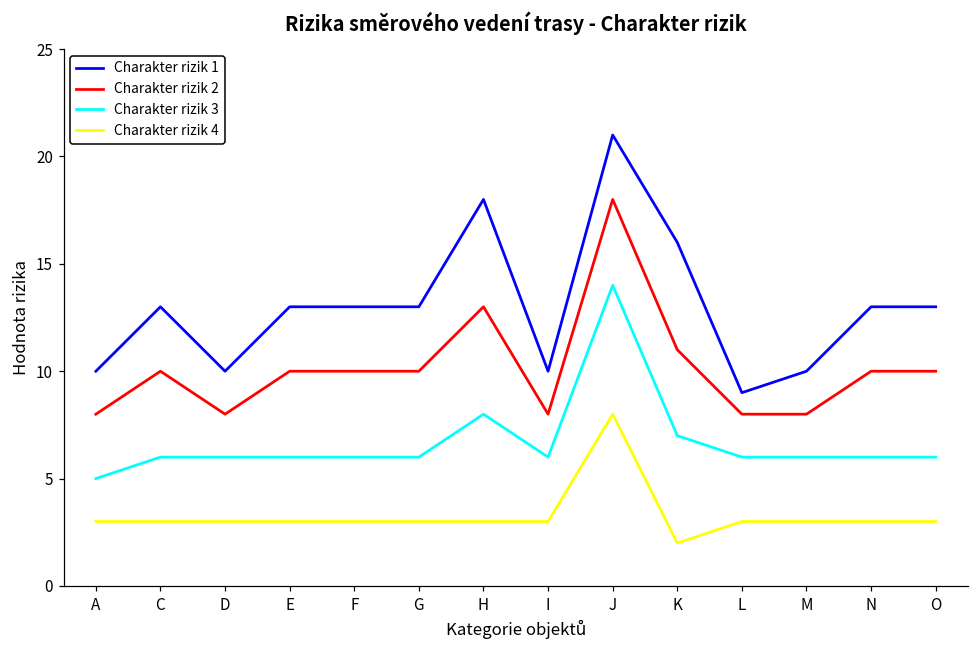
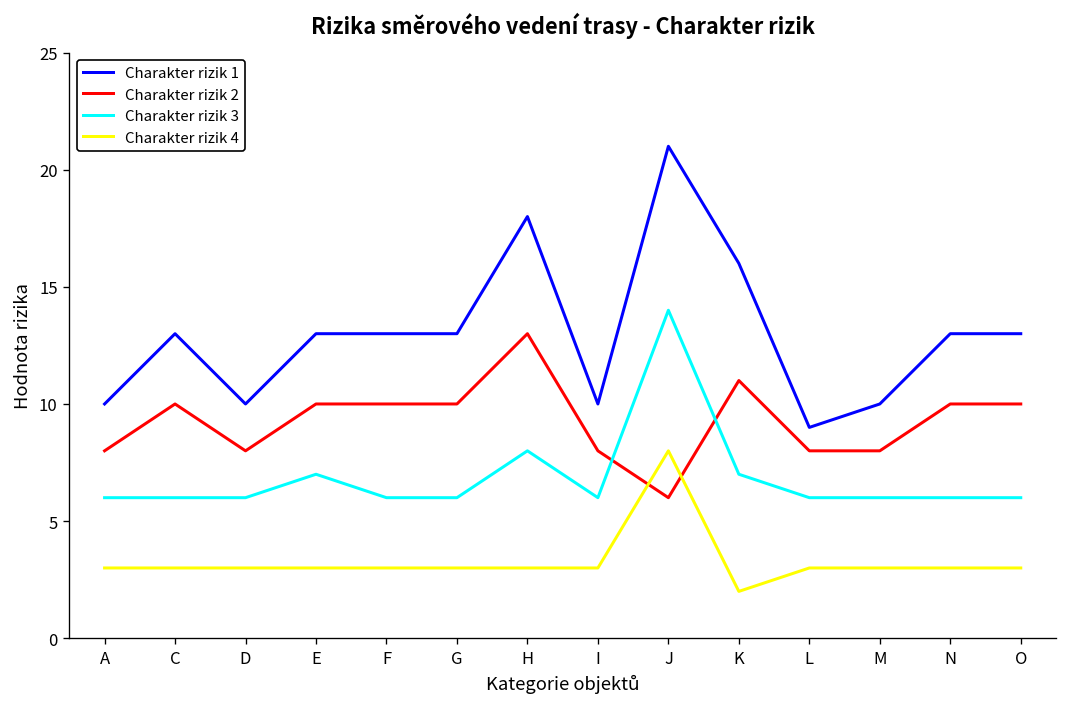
  {
    "Charakter rizik 1": {
      "A": 10,
      "C": 13,
      "D": 10,
      "E": 13,
      "F": 13,
      "G": 13,
      "H": 18,
      "I": 10,
      "J": 21,
      "K": 16,
      "L": 9,
      "M": 10,
      "N": 13,
      "O": 13
    },
    "Charakter rizik 2": {
      "A": 8,
      "C": 10,
      "D": 8,
      "E": 10,
      "F": 10,
      "G": 10,
      "H": 13,
      "I": 8,
-     "J": 18,
+     "J": 6,
      "K": 11,
      "L": 8,
      "M": 8,
      "N": 10,
      "O": 10
    },
    "Charakter rizik 3": {
-     "A": 5,
+     "A": 6,
      "C": 6,
      "D": 6,
-     "E": 6,
+     "E": 7,
      "F": 6,
      "G": 6,
      "H": 8,
      "I": 6,
      "J": 14,
      "K": 7,
      "L": 6,
      "M": 6,
      "N": 6,
      "O": 6
    },
    "Charakter rizik 4": {
      "A": 3,
      "C": 3,
      "D": 3,
      "E": 3,
      "F": 3,
      "G": 3,
      "H": 3,
      "I": 3,
      "J": 8,
      "K": 2,
      "L": 3,
      "M": 3,
      "N": 3,
      "O": 3
    }
  }
